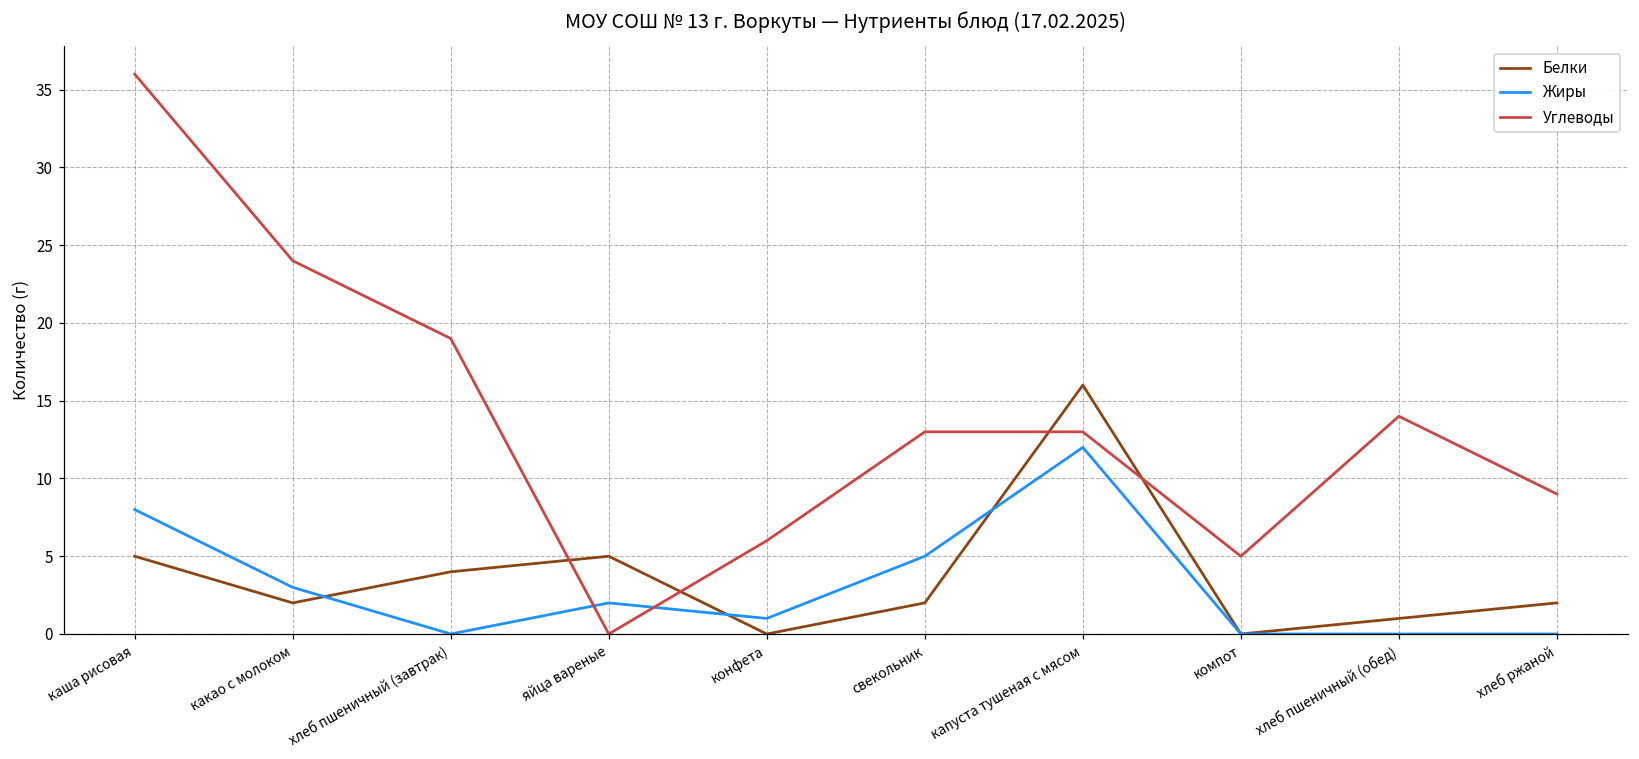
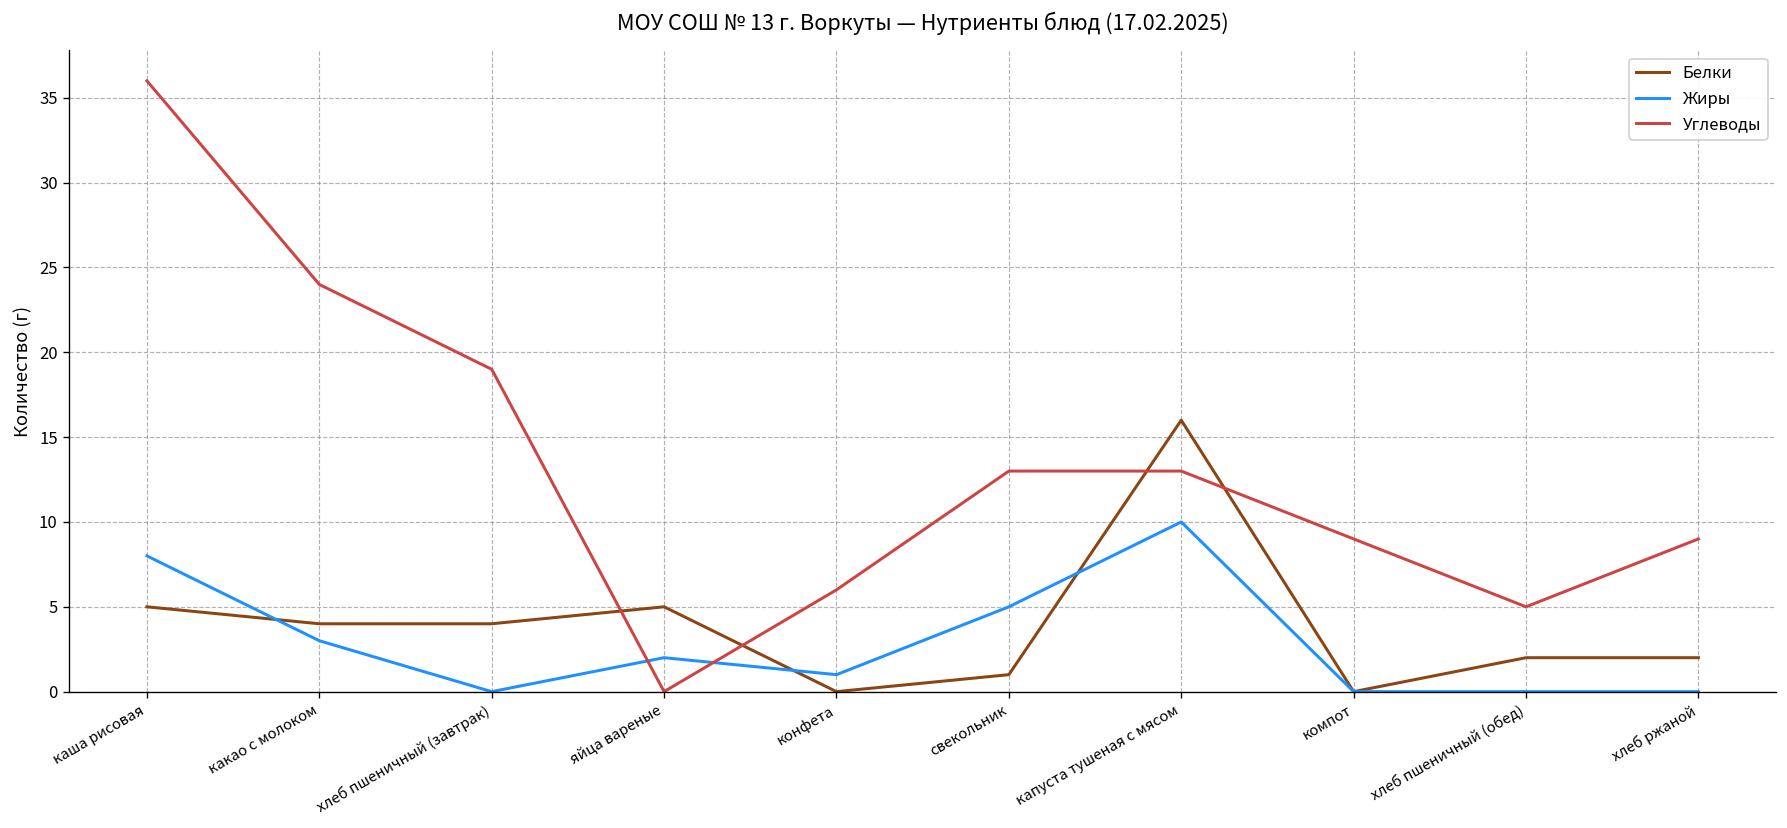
  {
    "Белки": {
      "каша рисовая": 5,
-     "какао с молоком": 2,
+     "какао с молоком": 4,
      "хлеб пшеничный (завтрак)": 4,
      "яйца вареные": 5,
      "конфета": 0,
-     "свекольник": 2,
+     "свекольник": 1,
      "капуста тушеная с мясом": 16,
-     "хлеб пшеничный (обед)": 1,
+     "хлеб пшеничный (обед)": 2,
      "хлеб ржаной": 2
    },
    "Жиры": {
      "каша рисовая": 8,
      "какао с молоком": 3,
      "хлеб пшеничный (завтрак)": 0,
      "яйца вареные": 2,
      "конфета": 1,
      "свекольник": 5,
-     "капуста тушеная с мясом": 12,
+     "капуста тушеная с мясом": 10,
      "хлеб пшеничный (обед)": 0,
      "хлеб ржаной": 0
    },
    "Углеводы": {
      "каша рисовая": 36,
      "какао с молоком": 24,
      "хлеб пшеничный (завтрак)": 19,
      "яйца вареные": 0,
      "конфета": 6,
      "свекольник": 13,
      "капуста тушеная с мясом": 13,
-     "компот": 5,
-     "хлеб пшеничный (обед)": 14,
+     "компот": 9,
+     "хлеб пшеничный (обед)": 5,
      "хлеб ржаной": 9
    }
  }
